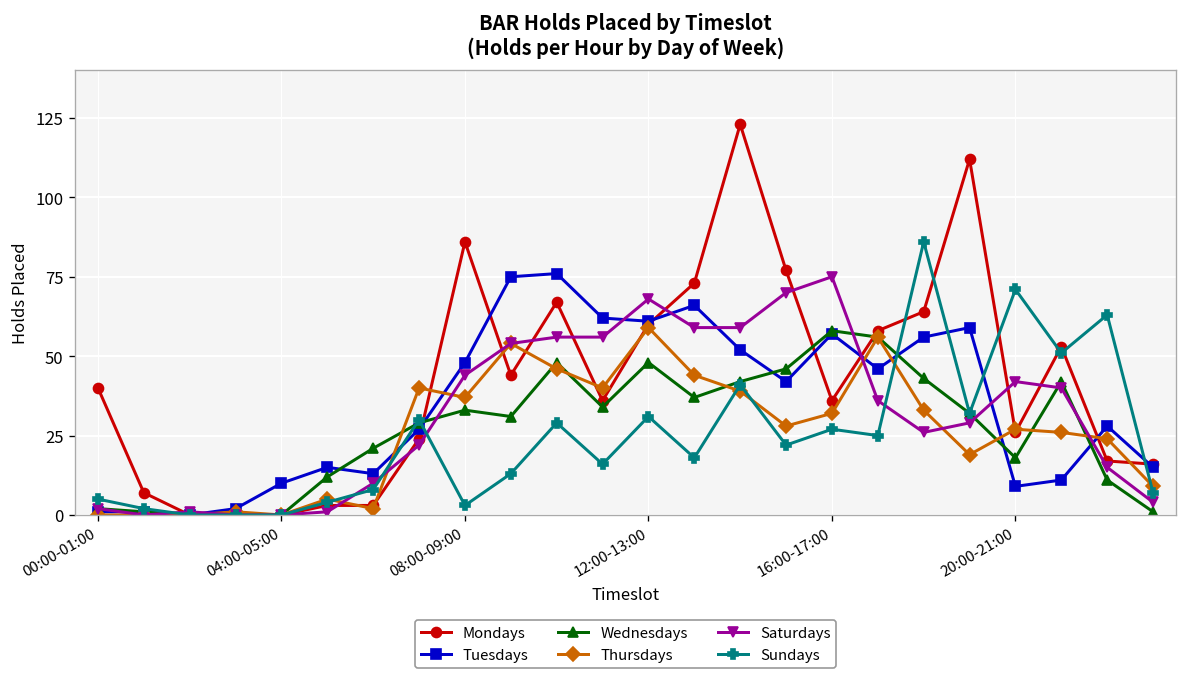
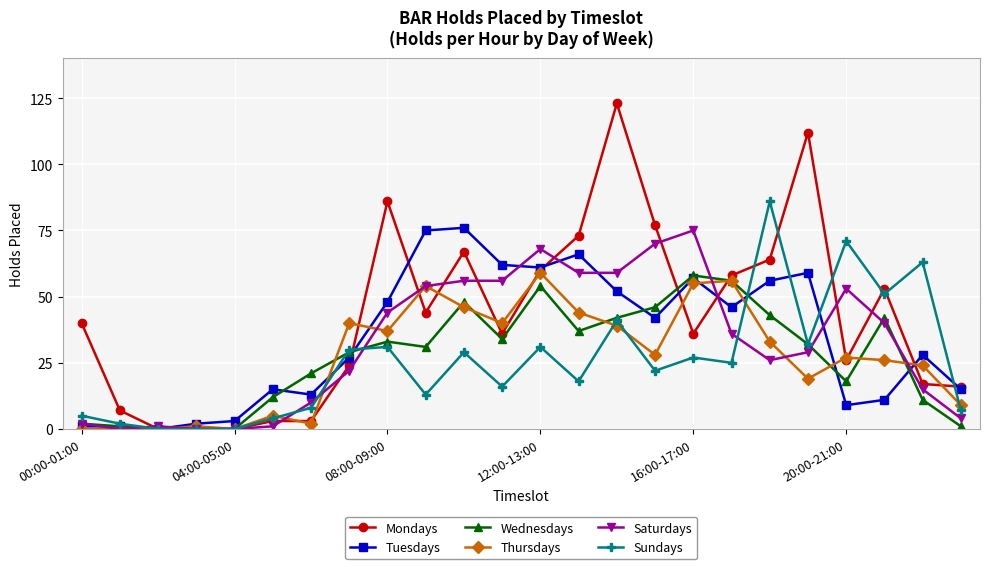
  {
    "Mondays": {
      "00:00-01:00": 40,
      "08:00-09:00": 86,
      "12:00-13:00": 60,
      "16:00-17:00": 36,
      "20:00-21:00": 26
    },
    "Tuesdays": {
      "00:00-01:00": 1,
-     "04:00-05:00": 10,
+     "04:00-05:00": 3,
      "08:00-09:00": 48,
      "12:00-13:00": 61,
      "16:00-17:00": 57,
      "20:00-21:00": 9
    },
    "Wednesdays": {
      "08:00-09:00": 33,
-     "12:00-13:00": 48,
+     "12:00-13:00": 54,
      "16:00-17:00": 58,
      "20:00-21:00": 18
    },
    "Thursdays": {
      "00:00-01:00": 0,
      "08:00-09:00": 37,
      "12:00-13:00": 59,
-     "16:00-17:00": 32,
+     "16:00-17:00": 55,
      "20:00-21:00": 27
    },
    "Saturdays": {
      "08:00-09:00": 44,
      "12:00-13:00": 68,
      "16:00-17:00": 75,
-     "20:00-21:00": 42
+     "20:00-21:00": 53
    },
    "Sundays": {
      "00:00-01:00": 5,
-     "08:00-09:00": 3,
+     "08:00-09:00": 31,
      "12:00-13:00": 31,
      "16:00-17:00": 27,
      "20:00-21:00": 71
    }
  }
